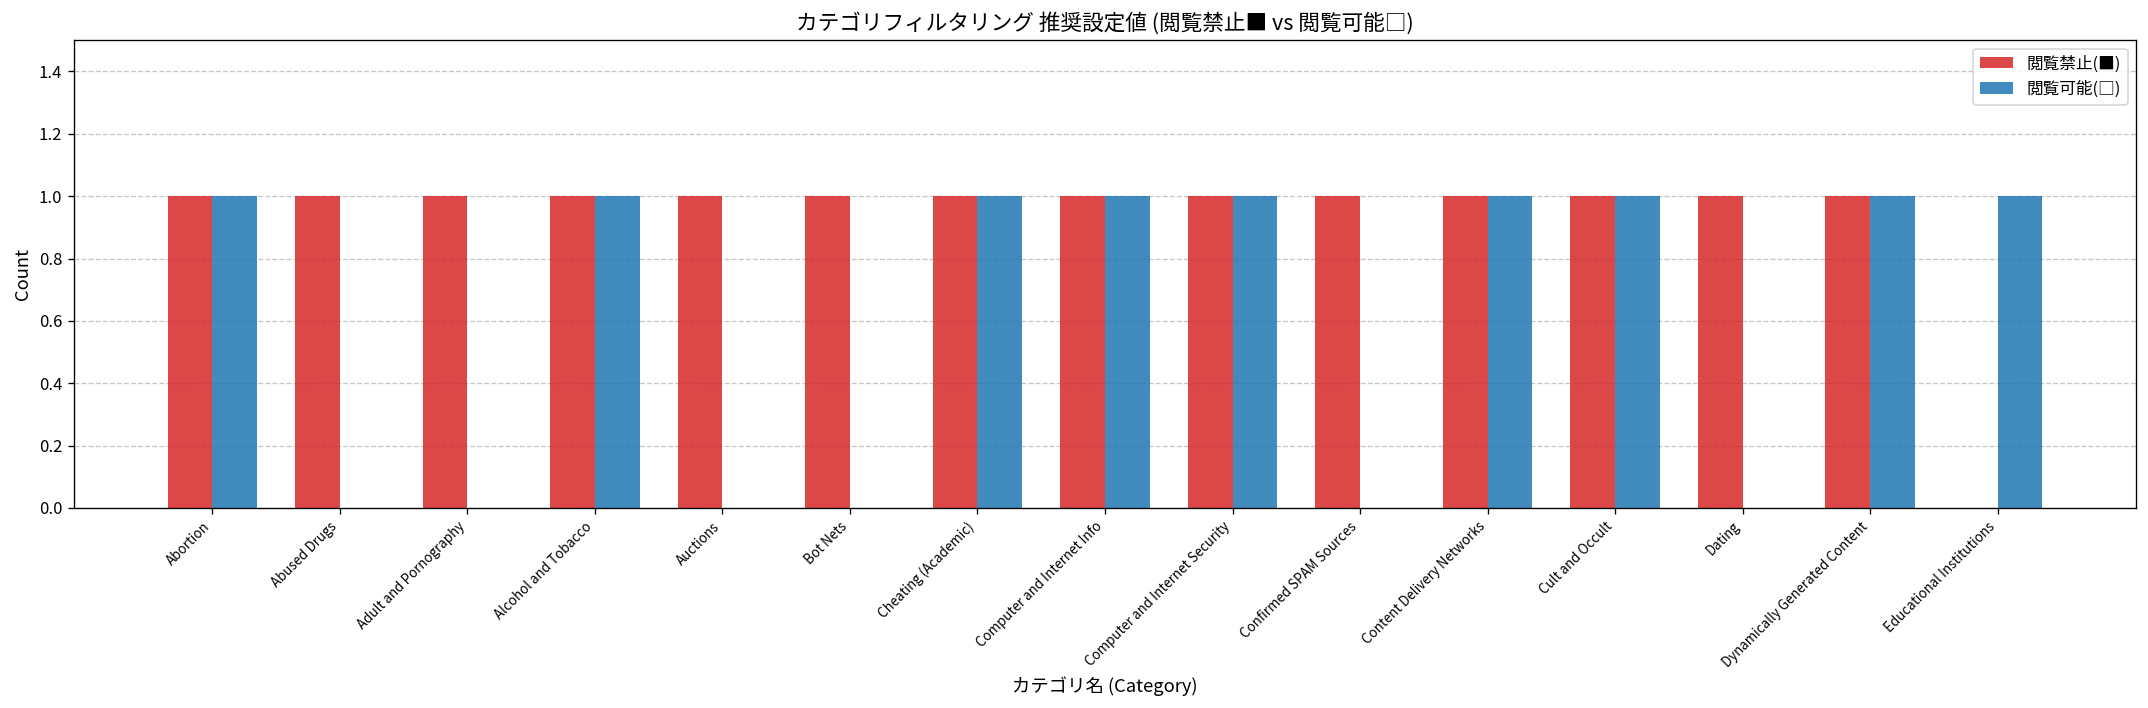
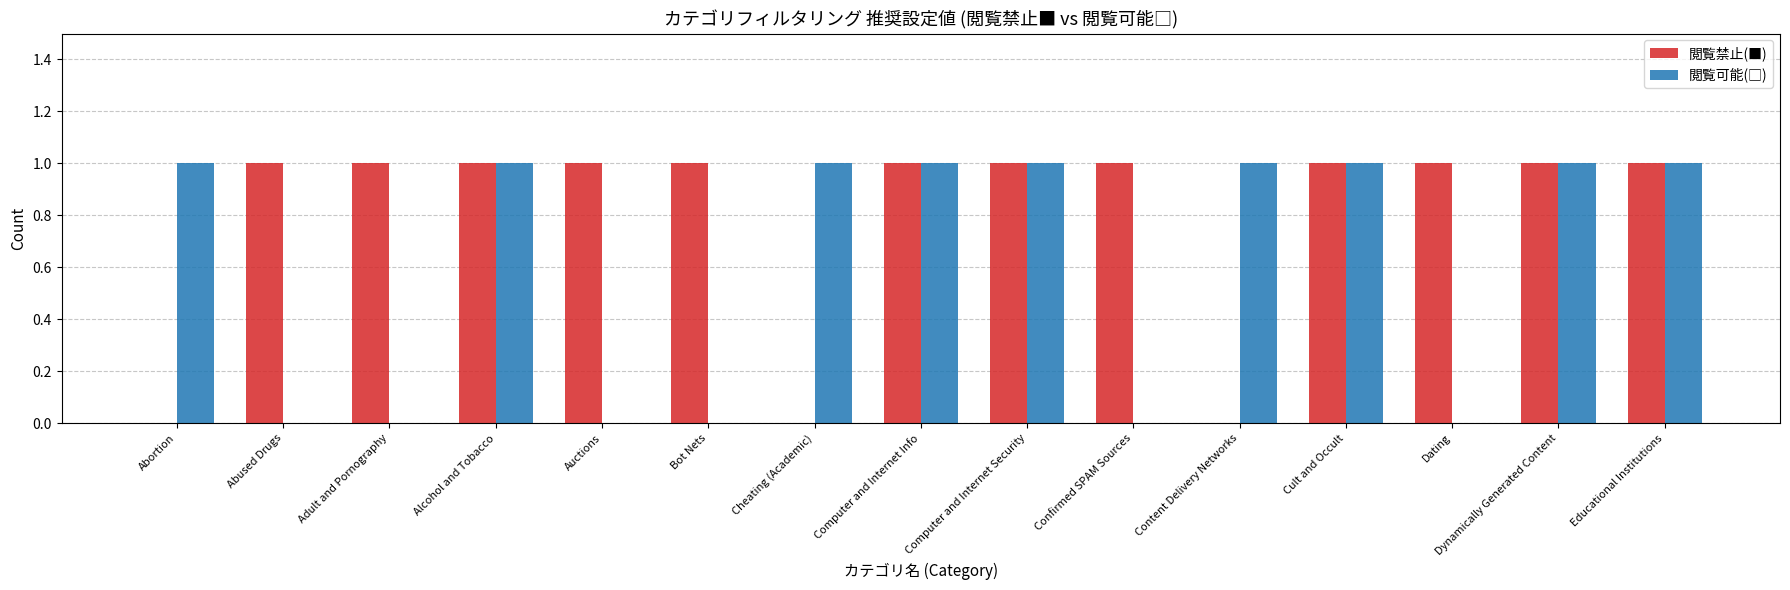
  {
    "閲覧禁止(■)": {
-     "Abortion": 1,
+     "Abortion": 0,
      "Abused Drugs": 1,
      "Adult and Pornography": 1,
      "Alcohol and Tobacco": 1,
      "Auctions": 1,
      "Bot Nets": 1,
-     "Cheating (Academic)": 1,
+     "Cheating (Academic)": 0,
      "Computer and Internet Info": 1,
      "Computer and Internet Security": 1,
      "Confirmed SPAM Sources": 1,
-     "Content Delivery Networks": 1,
+     "Content Delivery Networks": 0,
      "Cult and Occult": 1,
      "Dating": 1,
      "Dynamically Generated Content": 1,
-     "Educational Institutions": 0
+     "Educational Institutions": 1
    },
    "閲覧可能(□)": {
      "Abortion": 1,
      "Abused Drugs": 0,
      "Adult and Pornography": 0,
      "Alcohol and Tobacco": 1,
      "Auctions": 0,
      "Bot Nets": 0,
      "Cheating (Academic)": 1,
      "Computer and Internet Info": 1,
      "Computer and Internet Security": 1,
      "Confirmed SPAM Sources": 0,
      "Content Delivery Networks": 1,
      "Cult and Occult": 1,
      "Dating": 0,
      "Dynamically Generated Content": 1,
      "Educational Institutions": 1
    }
  }
